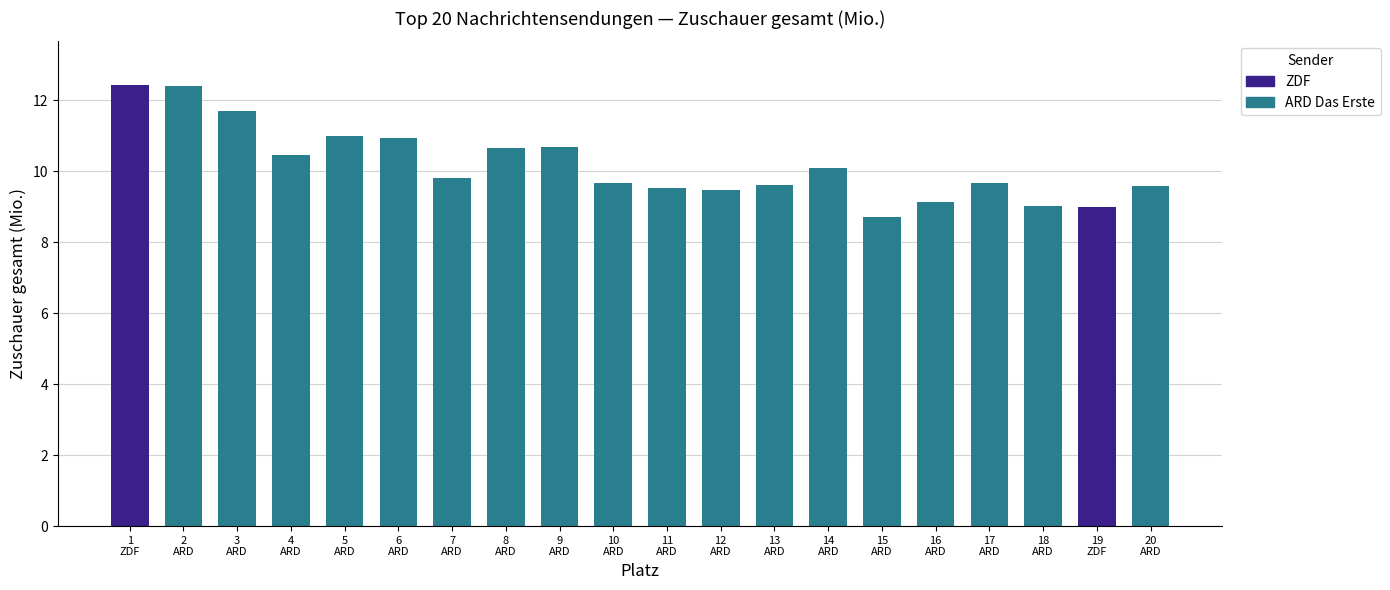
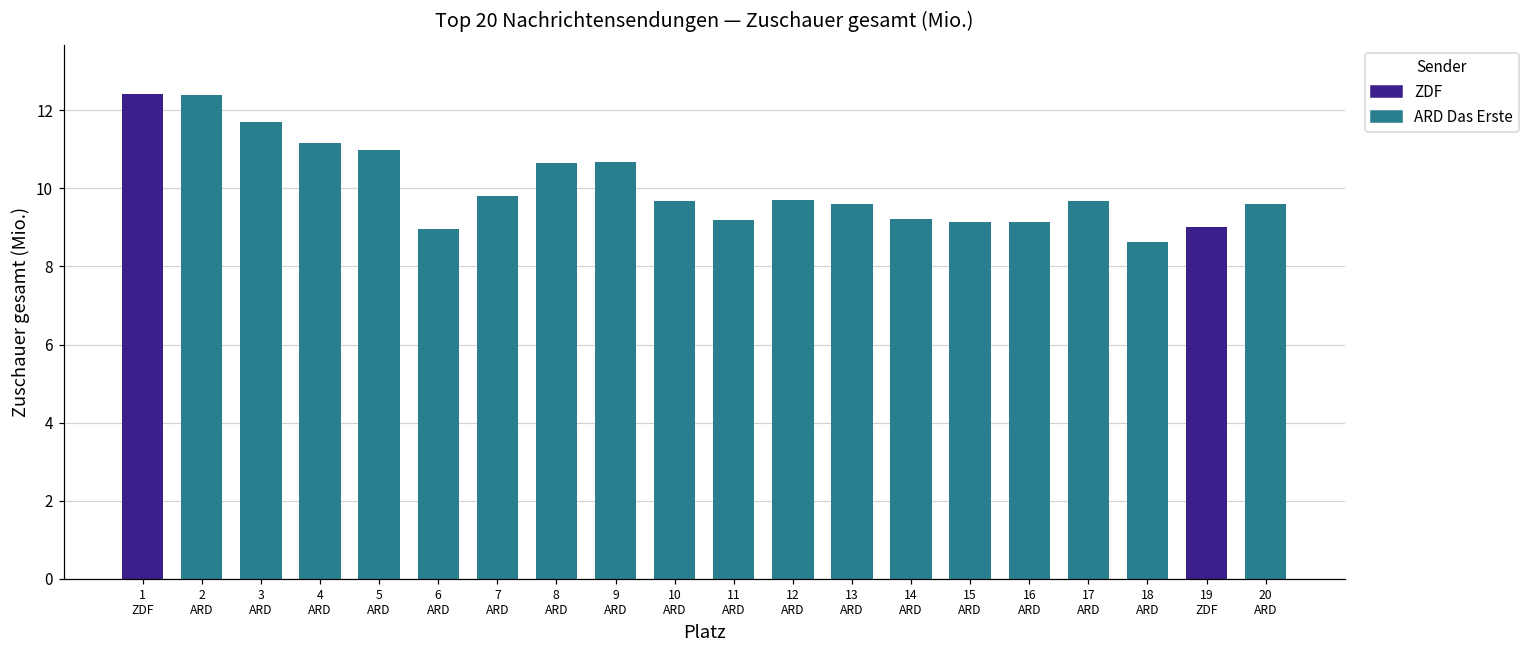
  {
    "1 ZDF": 12.4,
    "2 ARD": 12.4,
    "3 ARD": 11.7,
-   "4 ARD": 10.5,
+   "4 ARD": 11.2,
    "5 ARD": 11.0,
-   "6 ARD": 10.9,
+   "6 ARD": 9.0,
    "7 ARD": 9.8,
    "8 ARD": 10.7,
    "9 ARD": 10.7,
    "10 ARD": 9.7,
-   "11 ARD": 9.5,
-   "12 ARD": 9.5,
+   "11 ARD": 9.2,
+   "12 ARD": 9.7,
    "13 ARD": 9.6,
-   "14 ARD": 10.1,
-   "15 ARD": 8.7,
+   "14 ARD": 9.2,
+   "15 ARD": 9.2,
    "16 ARD": 9.1,
    "17 ARD": 9.7,
-   "18 ARD": 9.0,
+   "18 ARD": 8.6,
    "19 ZDF": 9.0,
    "20 ARD": 9.6
  }
